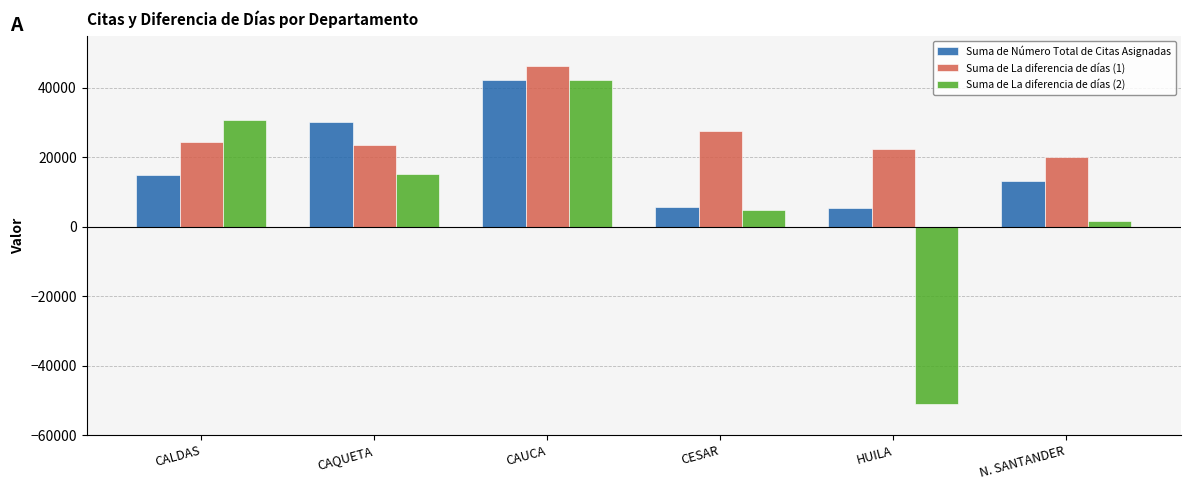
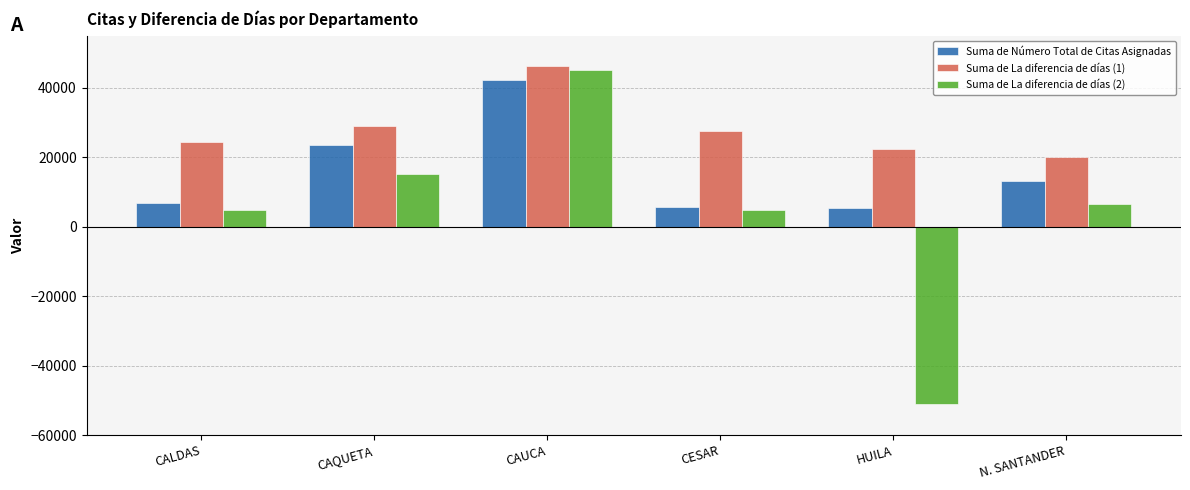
  {
    "Suma de Número Total de Citas Asignadas": {
-     "CALDAS": 15000,
-     "CAQUETA": 30000,
+     "CALDAS": 7000,
+     "CAQUETA": 24000,
      "CAUCA": 42000,
      "CESAR": 6000,
      "HUILA": 6000,
      "N. SANTANDER": 13000
    },
    "Suma de La diferencia de días (1)": {
      "CALDAS": 24000,
-     "CAQUETA": 23000,
+     "CAQUETA": 29000,
      "CAUCA": 46000,
      "CESAR": 28000,
      "HUILA": 22000,
      "N. SANTANDER": 20000
    },
    "Suma de La diferencia de días (2)": {
-     "CALDAS": 31000,
+     "CALDAS": 5000,
      "CAQUETA": 15000,
-     "CAUCA": 42000,
+     "CAUCA": 45000,
      "CESAR": 5000,
      "HUILA": -51000,
-     "N. SANTANDER": 2000
+     "N. SANTANDER": 7000
    }
  }
